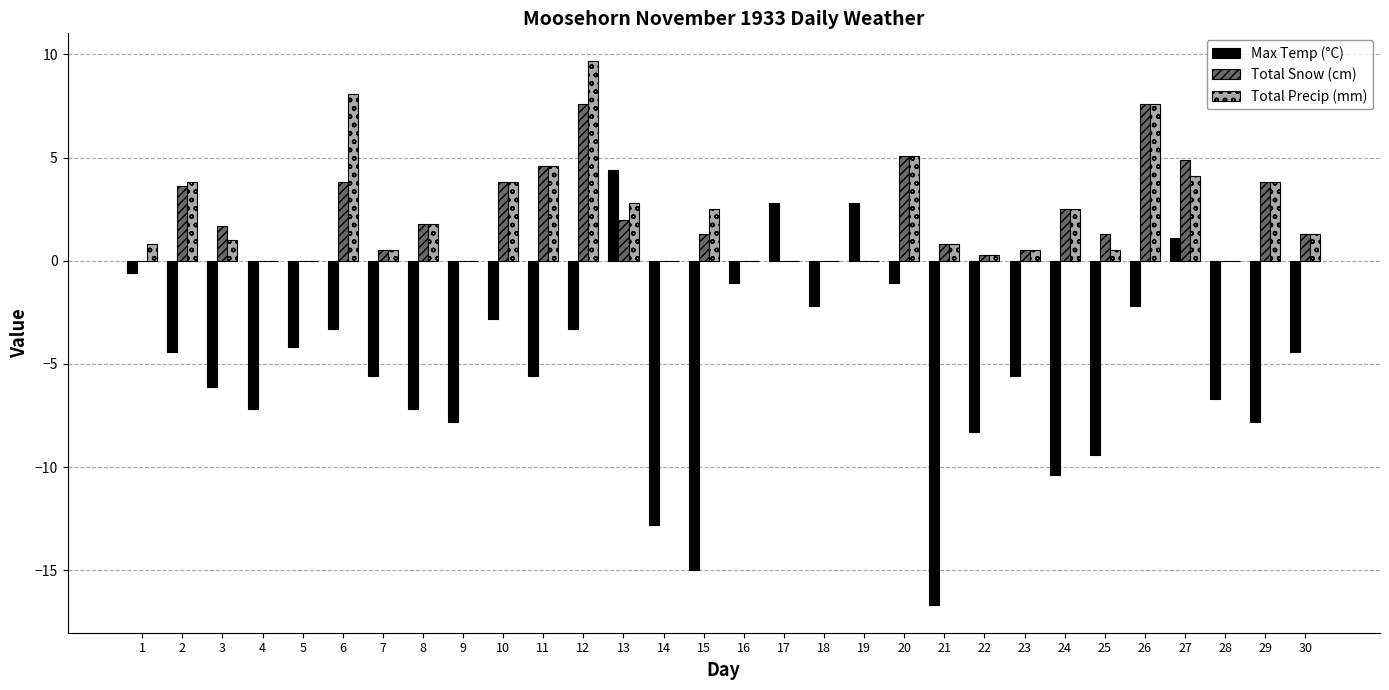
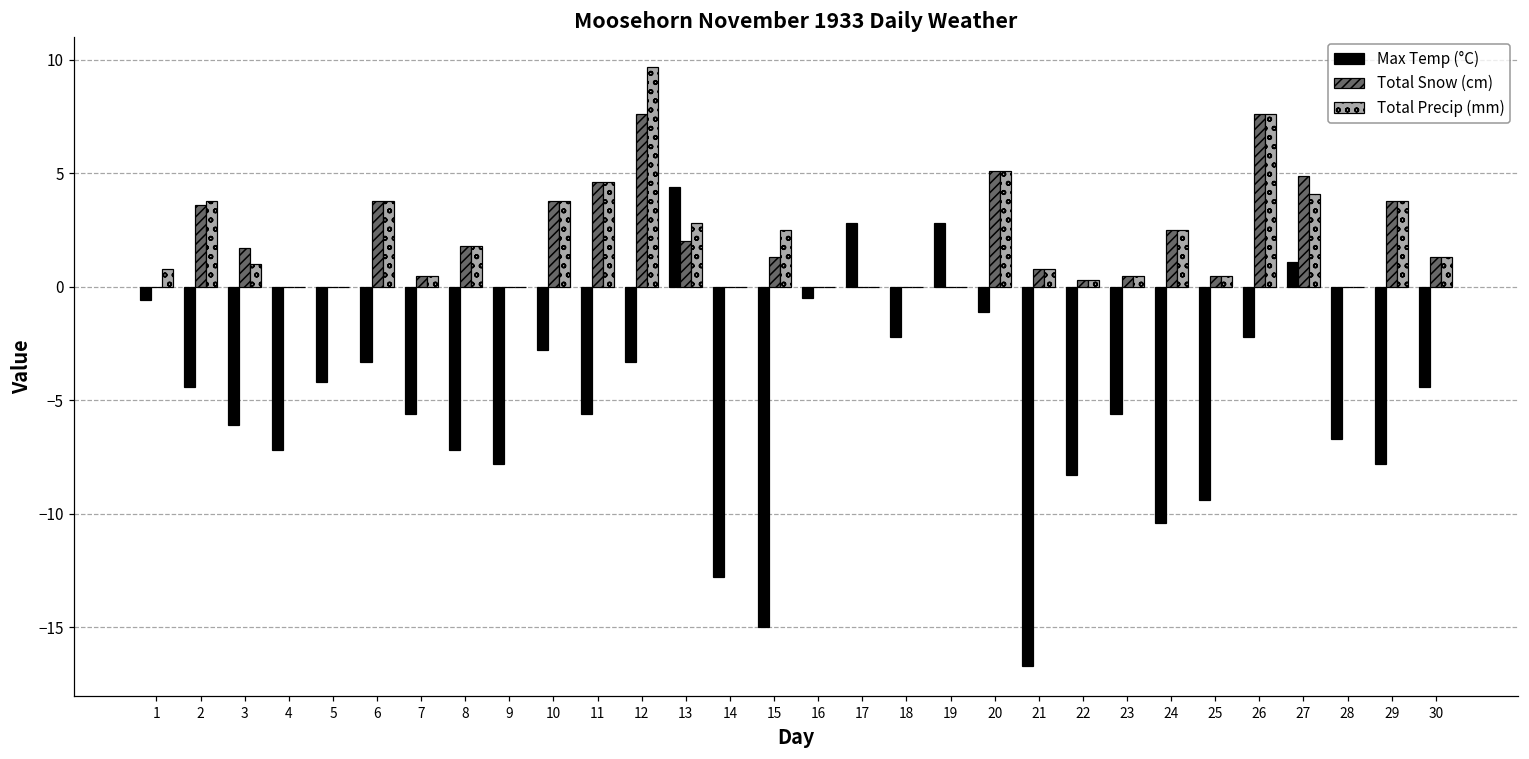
  {
    "Max Temp (°C)": {
      "1": -0.6,
      "2": -4.4,
      "3": -6.1,
      "4": -7.2,
      "5": -4.2,
      "6": -3.3,
      "7": -5.6,
      "8": -7.2,
      "9": -7.8,
      "10": -2.8,
      "11": -5.6,
      "12": -3.3,
      "13": 4.4,
      "14": -12.8,
      "15": -15.0,
-     "16": -1.1,
+     "16": -0.5,
      "17": 2.8,
      "18": -2.2,
      "19": 2.8,
      "20": -1.1,
      "21": -16.7,
      "22": -8.3,
      "23": -5.6,
      "24": -10.4,
      "25": -9.4,
      "26": -2.2,
      "27": 1.1,
      "28": -6.7,
      "29": -7.8,
      "30": -4.4
    },
    "Total Snow (cm)": {
      "1": 0.0,
      "2": 3.6,
      "3": 1.7,
      "4": 0.0,
      "5": 0.0,
      "6": 3.8,
      "7": 0.5,
      "8": 1.8,
      "9": 0.0,
      "10": 3.8,
      "11": 4.6,
      "12": 7.6,
      "13": 2.0,
      "14": 0.0,
      "15": 1.3,
      "16": 0.0,
      "17": 0.0,
      "18": 0.0,
      "19": 0.0,
      "20": 5.1,
      "21": 0.8,
      "22": 0.3,
      "23": 0.5,
      "24": 2.5,
-     "25": 1.3,
+     "25": 0.5,
      "26": 7.6,
      "27": 4.9,
      "28": 0.0,
      "29": 3.8,
      "30": 1.3
    },
    "Total Precip (mm)": {
      "1": 0.8,
      "2": 3.8,
      "3": 1.0,
      "4": 0.0,
      "5": 0.0,
-     "6": 8.1,
+     "6": 3.8,
      "7": 0.5,
      "8": 1.8,
      "9": 0.0,
      "10": 3.8,
      "11": 4.6,
      "12": 9.7,
      "13": 2.8,
      "14": 0.0,
      "15": 2.5,
      "16": 0.0,
      "17": 0.0,
      "18": 0.0,
      "19": 0.0,
      "20": 5.1,
      "21": 0.8,
      "22": 0.3,
      "23": 0.5,
      "24": 2.5,
      "25": 0.5,
      "26": 7.6,
      "27": 4.1,
      "28": 0.0,
      "29": 3.8,
      "30": 1.3
    }
  }
